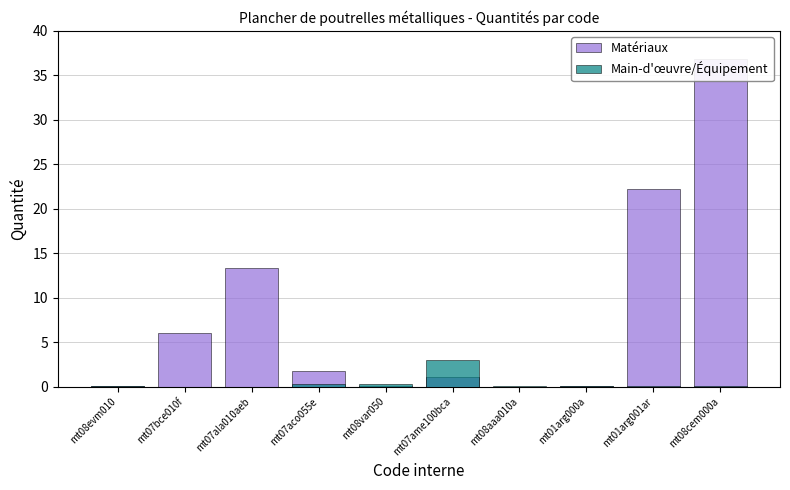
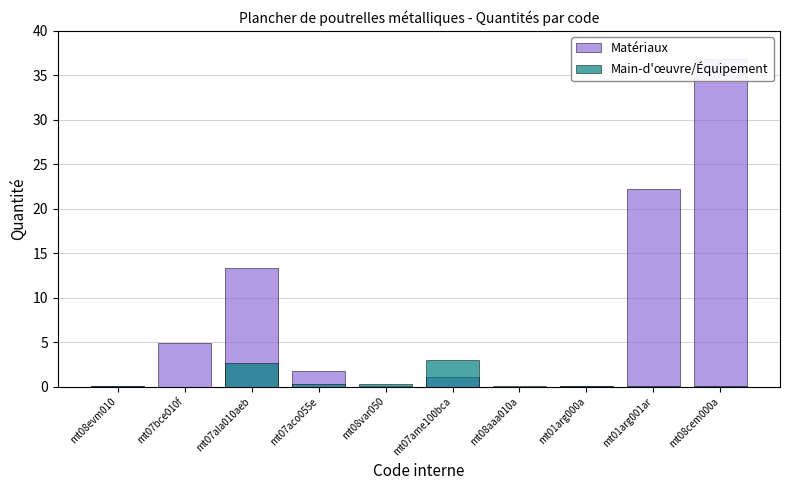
  {
    "Matériaux": {
-     "mt07bce010f": 6,
+     "mt07bce010f": 5,
      "mt07ala010aeb": 13,
      "mt07aco055e": 2,
      "mt01arg001ar": 22
    },
    "Main-d'œuvre/Équipement": {
-     "mt07ala010aeb": 0,
+     "mt07ala010aeb": 3,
      "mt07ame100bca": 3
    }
  }
